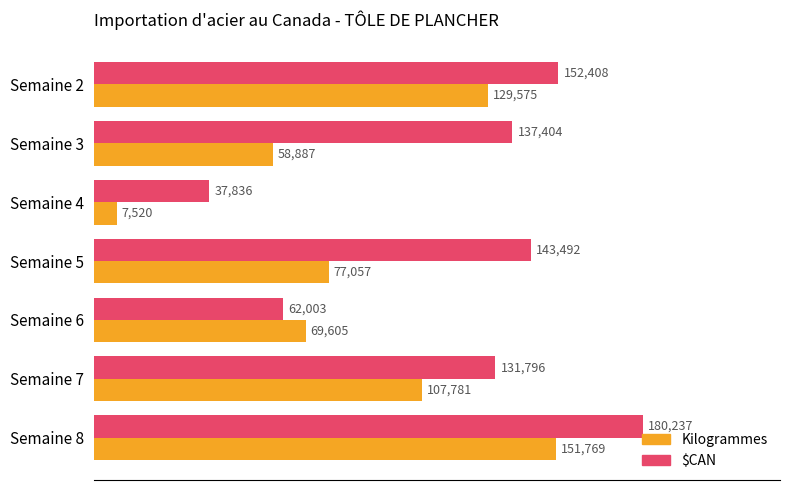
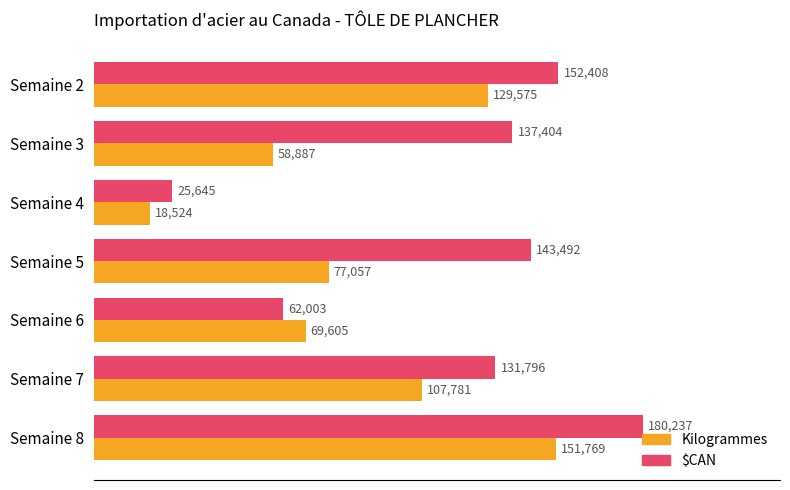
  {
    "Kilogrammes": {
      "Semaine 2": "129,575",
      "Semaine 3": "58,887",
-     "Semaine 4": "7,520",
+     "Semaine 4": "18,524",
      "Semaine 5": "77,057",
      "Semaine 6": "69,605",
      "Semaine 7": "107,781",
      "Semaine 8": "151,769"
    },
    "$CAN": {
      "Semaine 2": "152,408",
      "Semaine 3": "137,404",
-     "Semaine 4": "37,836",
+     "Semaine 4": "25,645",
      "Semaine 5": "143,492",
      "Semaine 6": "62,003",
      "Semaine 7": "131,796",
      "Semaine 8": "180,237"
    }
  }
